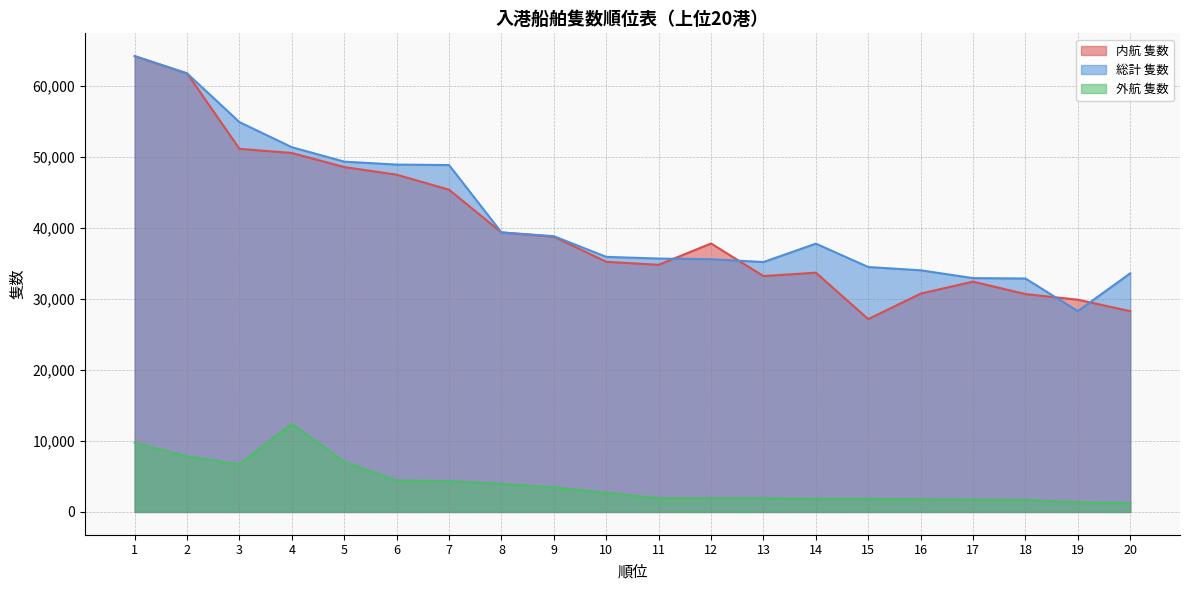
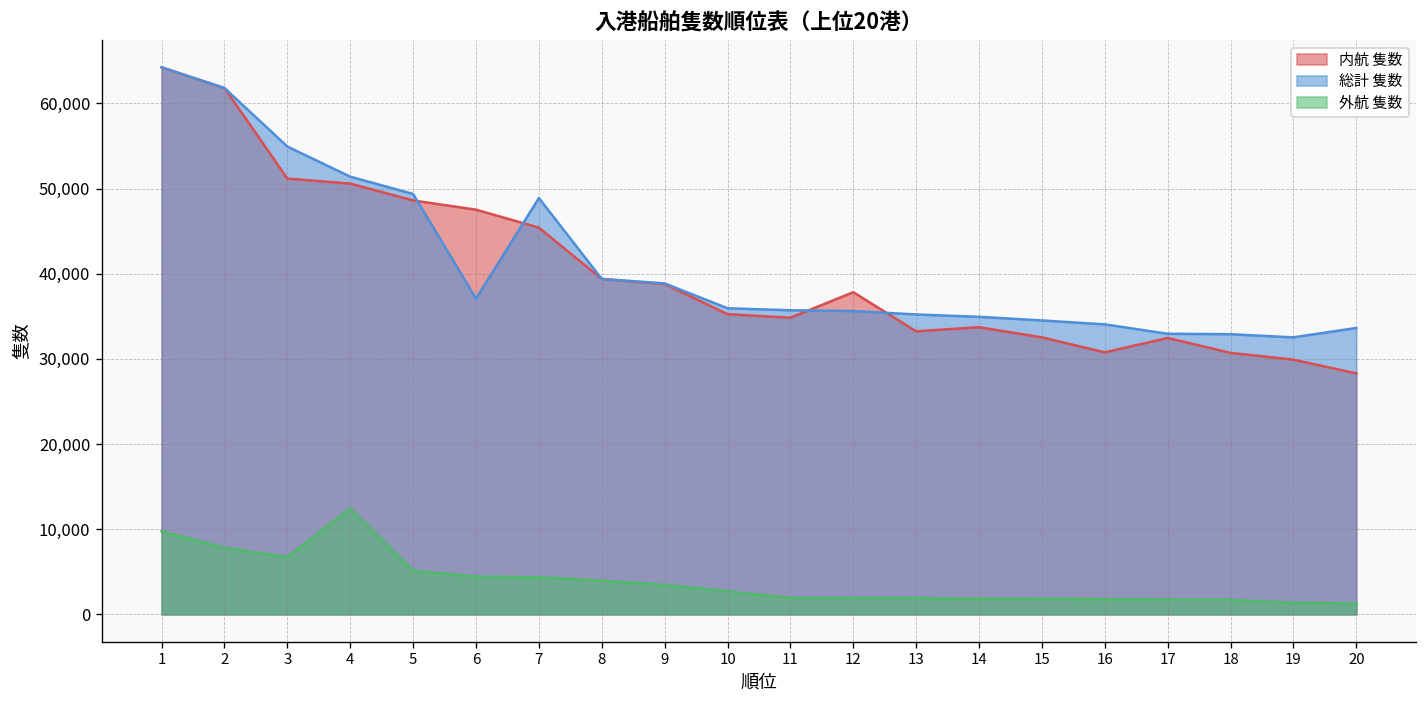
  {
    "内航 隻数": {
      "3": "51,000",
      "4": "51,000",
      "5": "49,000",
      "6": "48,000",
      "7": "45,000",
      "10": "35,000",
      "11": "35,000",
      "12": "38,000",
      "13": "33,000",
      "14": "34,000",
-     "15": "27,000",
+     "15": "33,000",
      "16": "31,000",
      "17": "32,000",
      "18": "31,000",
      "19": "30,000",
      "20": "28,000"
    },
    "総計 隻数": {
      "3": "55,000",
      "4": "51,000",
      "5": "49,000",
-     "6": "49,000",
+     "6": "37,000",
      "7": "49,000",
      "10": "36,000",
      "11": "36,000",
      "12": "36,000",
      "13": "35,000",
-     "14": "38,000",
+     "14": "35,000",
      "15": "35,000",
      "16": "34,000",
      "17": "33,000",
      "18": "33,000",
-     "19": "28,000",
+     "19": "33,000",
      "20": "34,000"
    },
    "外航 隻数": {
      "1": "10,000",
      "2": "8,000",
      "3": "7,000",
      "4": "12,000",
-     "5": "7,000",
+     "5": "5,000",
      "6": "4,000",
      "7": "4,000",
      "8": "4,000",
      "9": "3,000",
      "10": "3,000",
      "11": "2,000",
      "12": "2,000",
      "13": "2,000",
      "14": "2,000",
      "15": "2,000",
      "16": "2,000",
      "17": "2,000",
      "18": "2,000",
      "19": "1,000",
      "20": "1,000"
    }
  }
